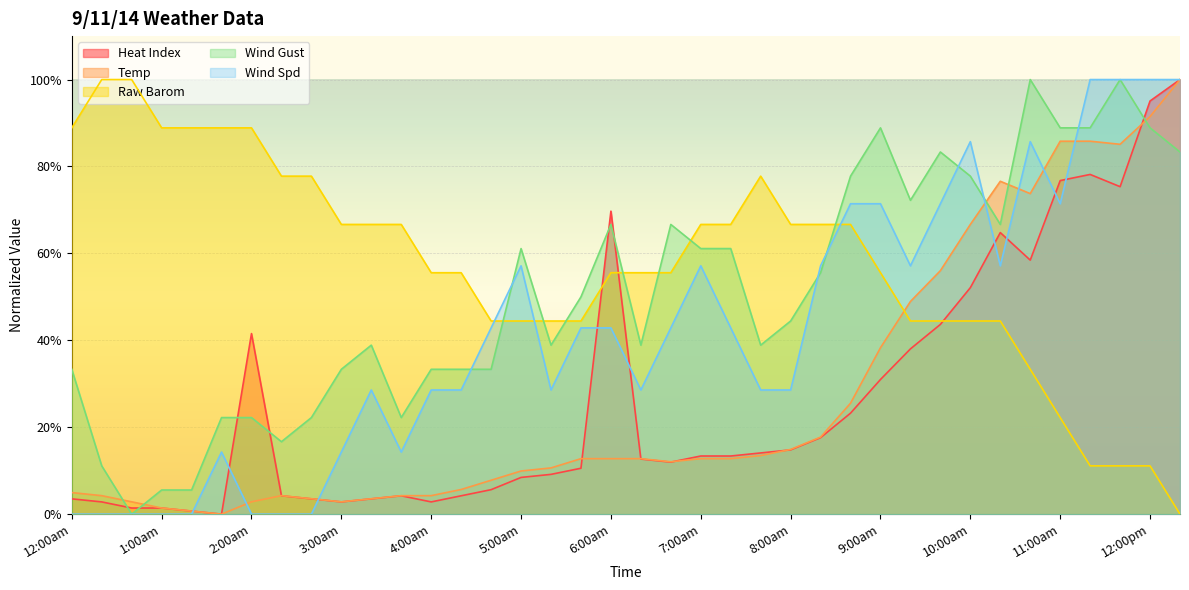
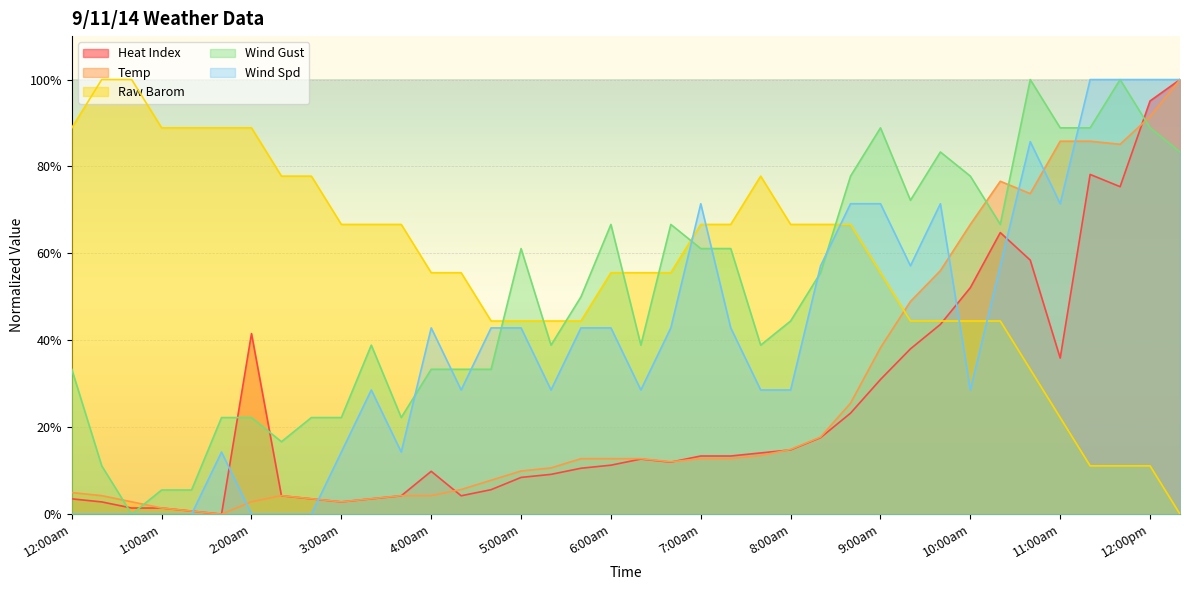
  {
    "Heat Index": {
      "12:00am": "4%",
      "2:00am": "42%",
-     "4:00am": "3%",
+     "4:00am": "10%",
      "5:00am": "8%",
-     "6:00am": "70%",
+     "6:00am": "11%",
      "7:00am": "13%",
      "9:00am": "31%",
      "10:00am": "52%",
-     "11:00am": "77%",
+     "11:00am": "36%",
      "12:00pm": "95%"
    },
    "Wind Gust": {
      "12:00am": "33%",
      "1:00am": "6%",
      "2:00am": "22%",
-     "3:00am": "33%",
+     "3:00am": "22%",
      "4:00am": "33%",
      "5:00am": "61%",
      "6:00am": "67%",
      "7:00am": "61%",
      "8:00am": "44%",
      "9:00am": "89%",
      "10:00am": "78%",
      "11:00am": "89%",
      "12:00pm": "89%"
    },
    "Wind Spd": {
      "12:00am": "0%",
      "1:00am": "0%",
      "2:00am": "0%",
      "3:00am": "14%",
-     "4:00am": "29%",
-     "5:00am": "57%",
+     "4:00am": "43%",
+     "5:00am": "43%",
      "6:00am": "43%",
-     "7:00am": "57%",
+     "7:00am": "71%",
      "8:00am": "29%",
      "9:00am": "71%",
-     "10:00am": "86%",
+     "10:00am": "29%",
      "11:00am": "71%",
      "12:00pm": "100%"
    }
  }
